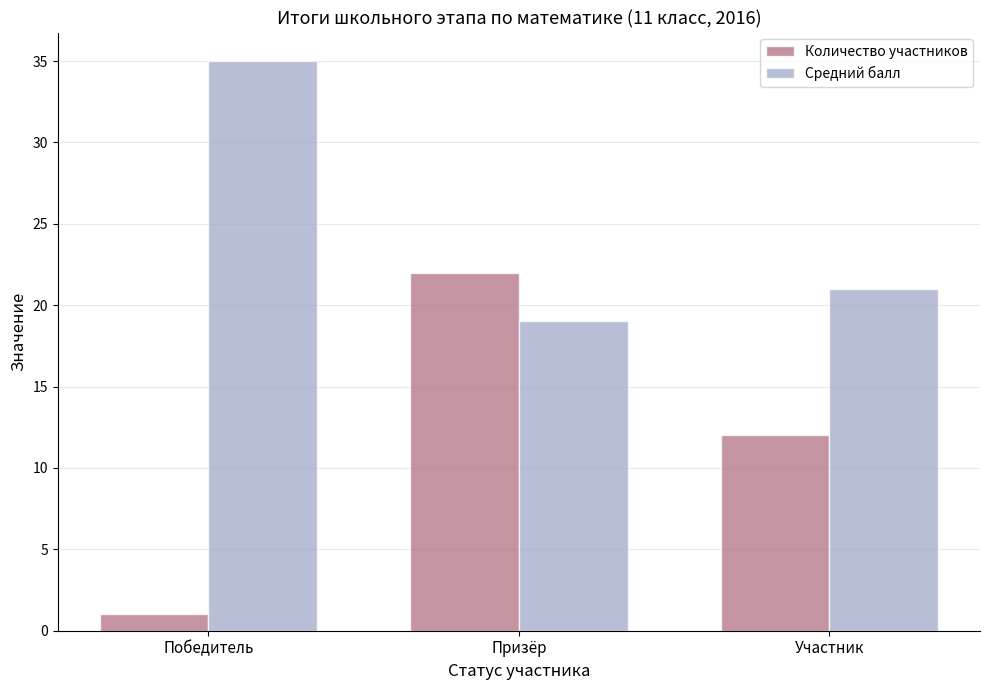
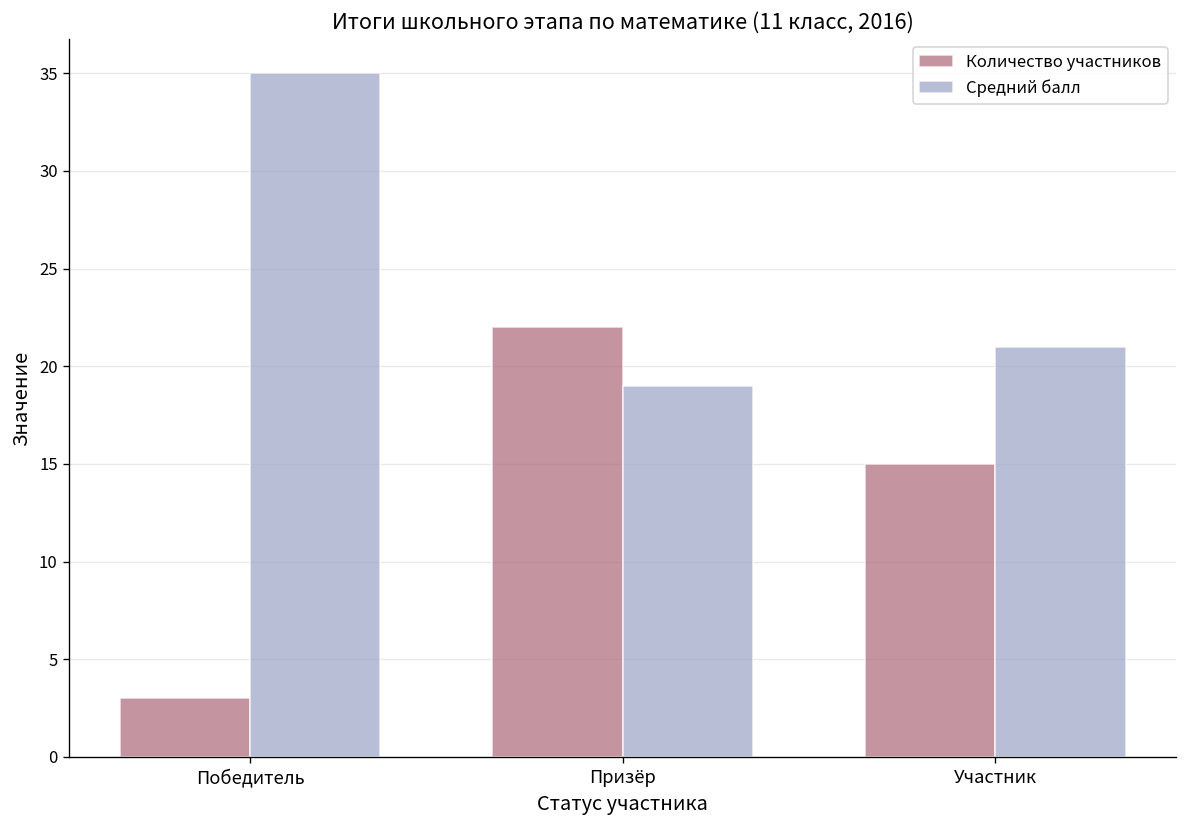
  {
    "Количество участников": {
-     "Победитель": 1,
+     "Победитель": 3,
      "Призёр": 22,
-     "Участник": 12
+     "Участник": 15
    },
    "Средний балл": {
      "Победитель": 35,
      "Призёр": 19,
      "Участник": 21
    }
  }
